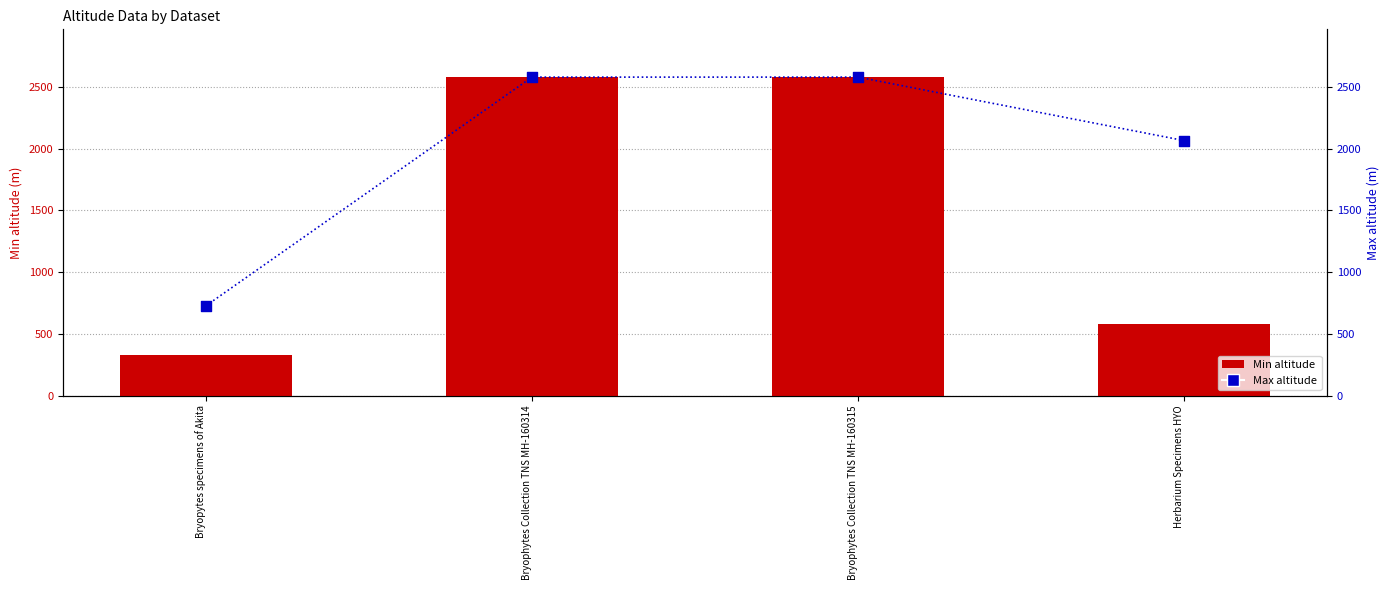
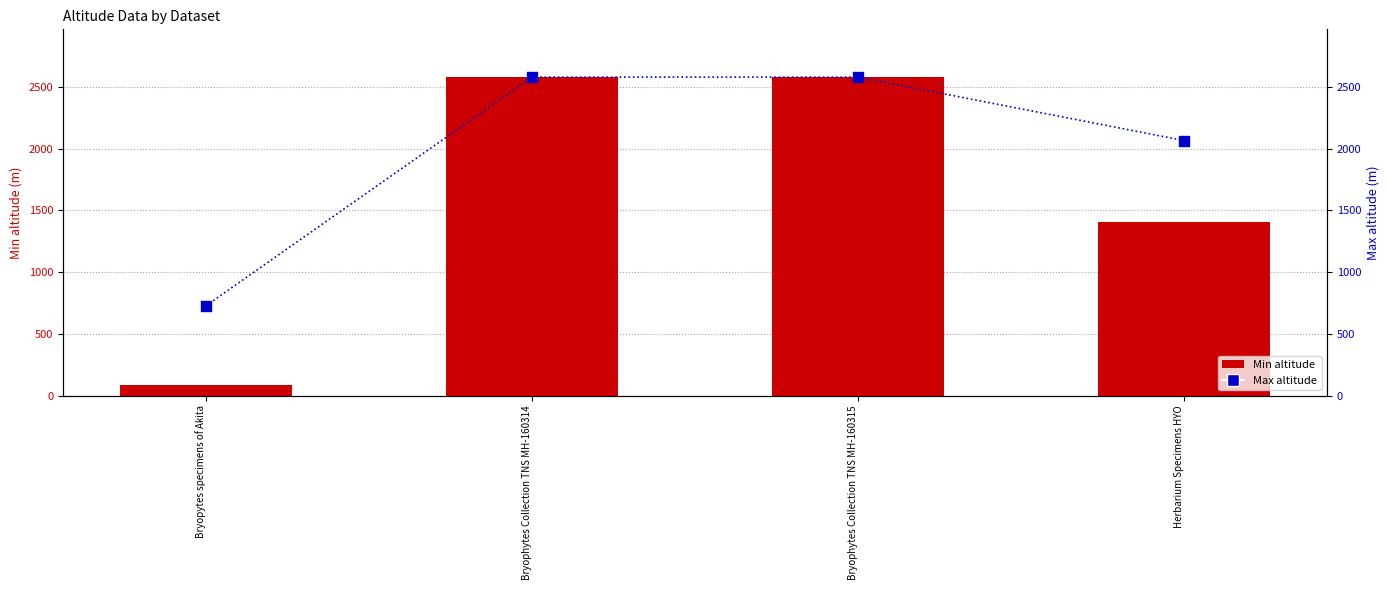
  {
    "Min altitude": {
-     "Bryopytes specimens of Akita": 330,
+     "Bryopytes specimens of Akita": 80,
      "Bryophytes Collection TNS MH-160314": 2580,
      "Bryophytes Collection TNS MH-160315": 2580,
-     "Herbarium Specimens HYO": 580
+     "Herbarium Specimens HYO": 1410
    }
  }
